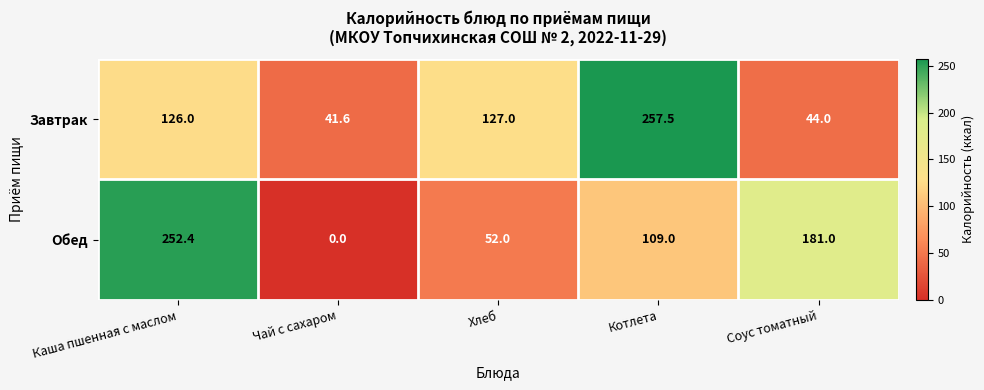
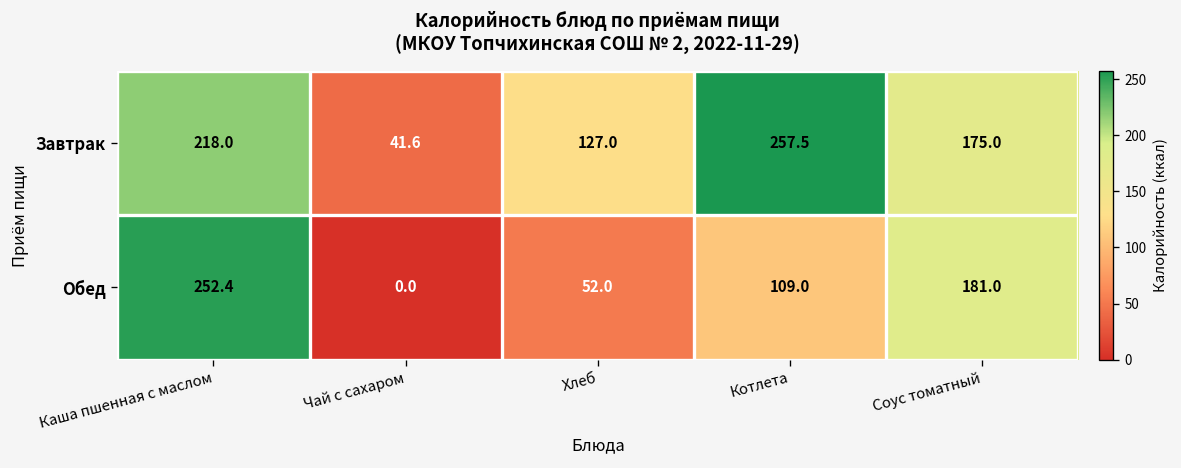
  {
    "Завтрак": {
-     "Каша пшенная с маслом": 126.0,
+     "Каша пшенная с маслом": 218.0,
      "Чай с сахаром": 41.6,
      "Хлеб": 127.0,
      "Котлета": 257.5,
-     "Соус томатный": 44.0
+     "Соус томатный": 175.0
    },
    "Обед": {
      "Каша пшенная с маслом": 252.4,
      "Чай с сахаром": 0.0,
      "Хлеб": 52.0,
      "Котлета": 109.0,
      "Соус томатный": 181.0
    }
  }
